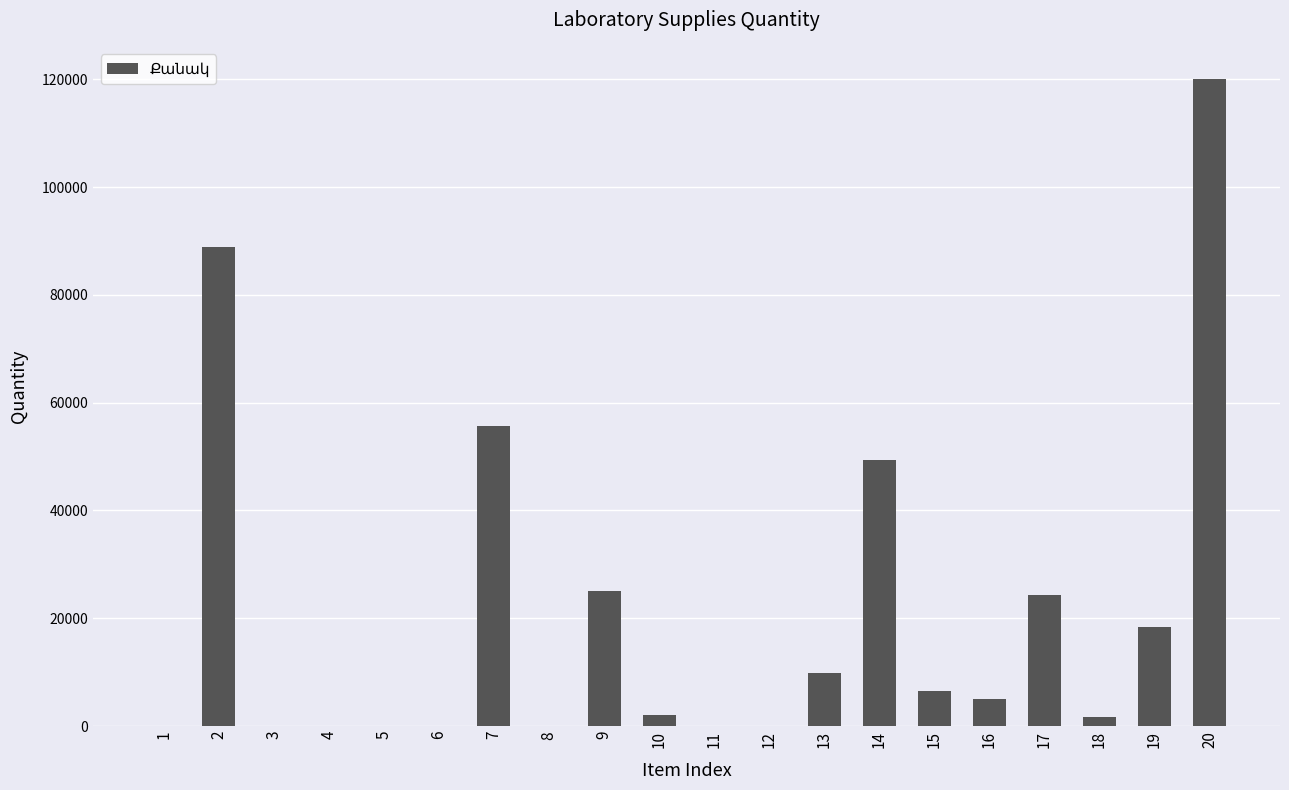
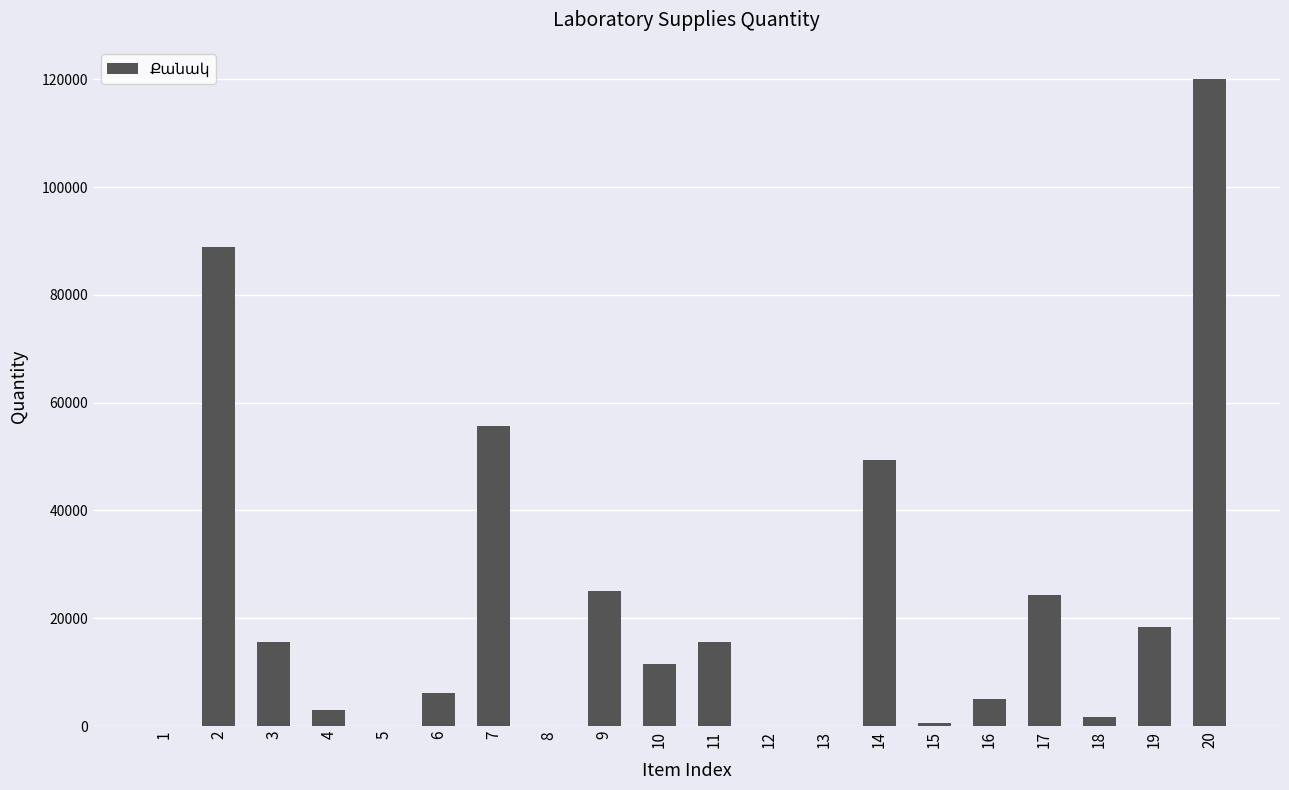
  {
    "2": 89000,
-   "3": 0,
-   "4": 0,
-   "6": 0,
+   "3": 16000,
+   "4": 3000,
+   "6": 6000,
    "7": 56000,
    "9": 25000,
-   "10": 2000,
-   "11": 0,
-   "13": 10000,
+   "10": 12000,
+   "11": 16000,
+   "13": 0,
    "14": 49000,
-   "15": 6000,
+   "15": 1000,
    "16": 5000,
    "17": 24000,
    "18": 2000,
    "19": 18000,
    "20": 120000
  }
